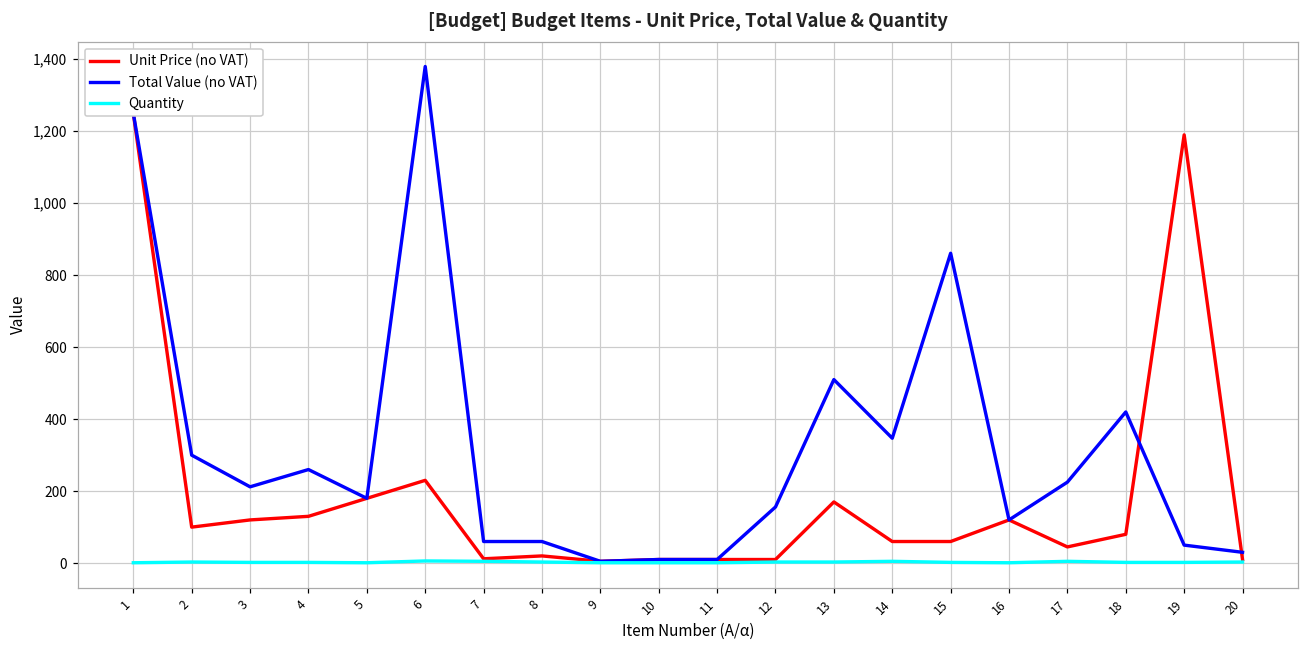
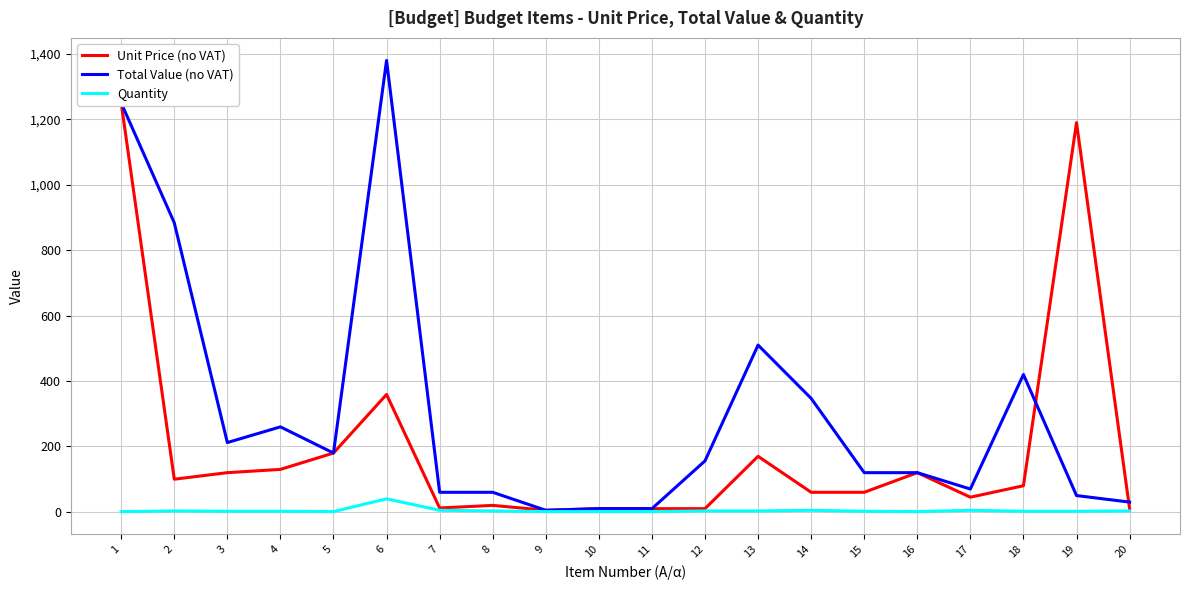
  {
    "Unit Price (no VAT)": {
      "2": "100",
      "3": "120",
      "4": "130",
-     "6": "230",
+     "6": "360",
      "8": "20",
      "13": "170",
      "14": "60",
      "15": "60",
      "17": "50",
      "18": "80",
      "19": "1,190"
    },
    "Total Value (no VAT)": {
-     "2": "300",
+     "2": "880",
      "3": "210",
      "4": "260",
      "6": "1,380",
      "7": "60",
      "8": "60",
      "12": "160",
      "13": "510",
      "14": "350",
-     "15": "860",
-     "17": "230",
+     "15": "120",
+     "17": "70",
      "18": "420",
      "19": "50",
      "20": "30"
    },
    "Quantity": {
      "1": "0",
      "2": "0",
      "3": "0",
      "4": "0",
      "5": "0",
-     "6": "10",
+     "6": "40",
      "8": "0",
      "10": "0",
      "11": "0",
      "13": "0",
      "14": "10",
      "15": "0",
      "16": "0",
      "17": "10",
      "18": "0",
      "19": "0"
    }
  }
